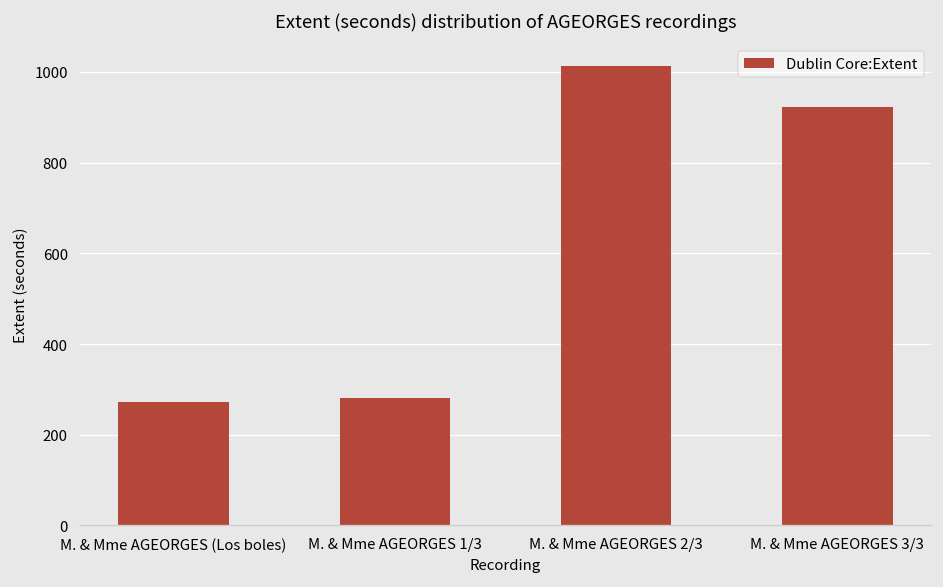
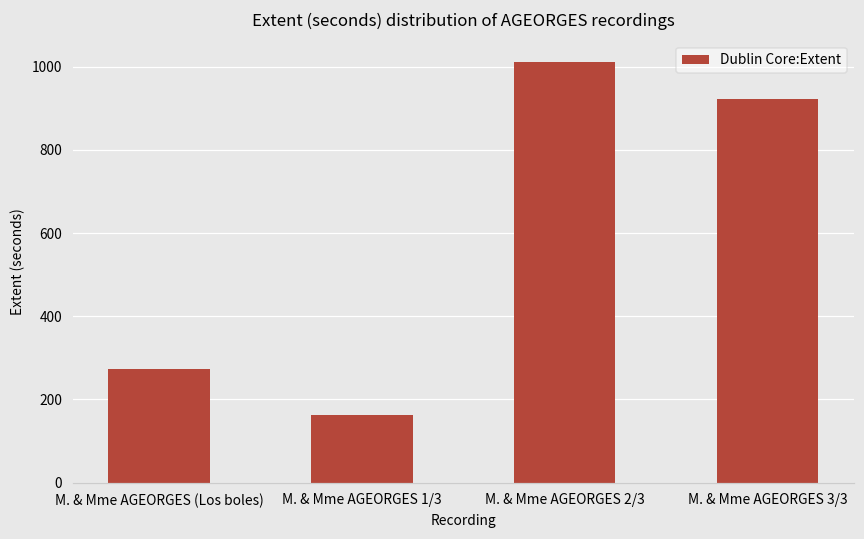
  {
    "M. & Mme AGEORGES (Los boles)": 270,
-   "M. & Mme AGEORGES 1/3": 280,
+   "M. & Mme AGEORGES 1/3": 160,
    "M. & Mme AGEORGES 2/3": 1010,
    "M. & Mme AGEORGES 3/3": 920
  }
